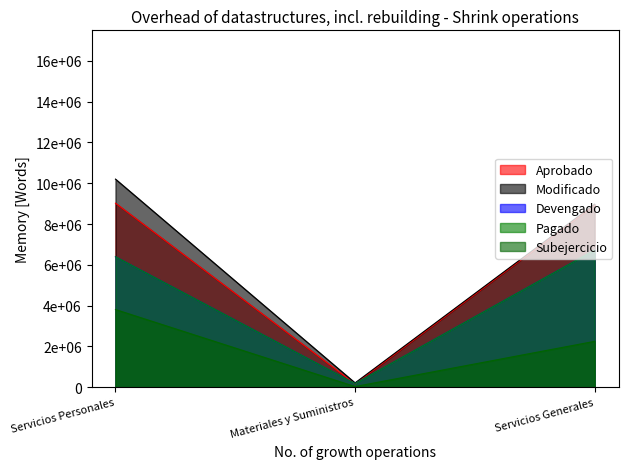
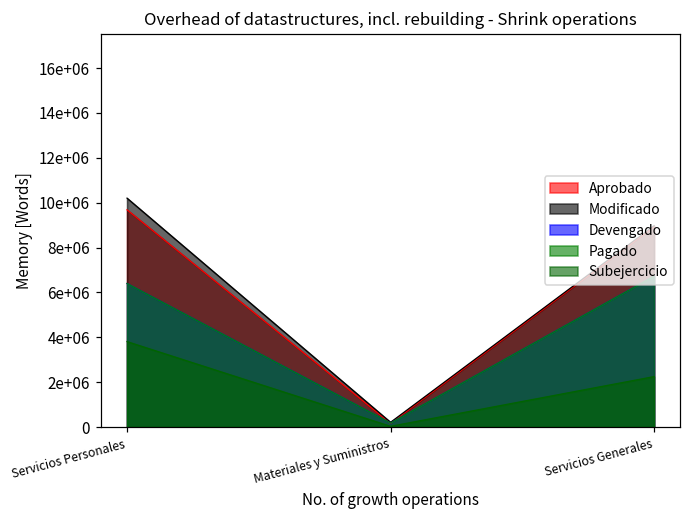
  {
    "Aprobado": {
-     "Servicios Personales": 9000000
+     "Servicios Personales": 9700000
    },
    "Modificado": {
      "Servicios Personales": 10200000
    }
  }
